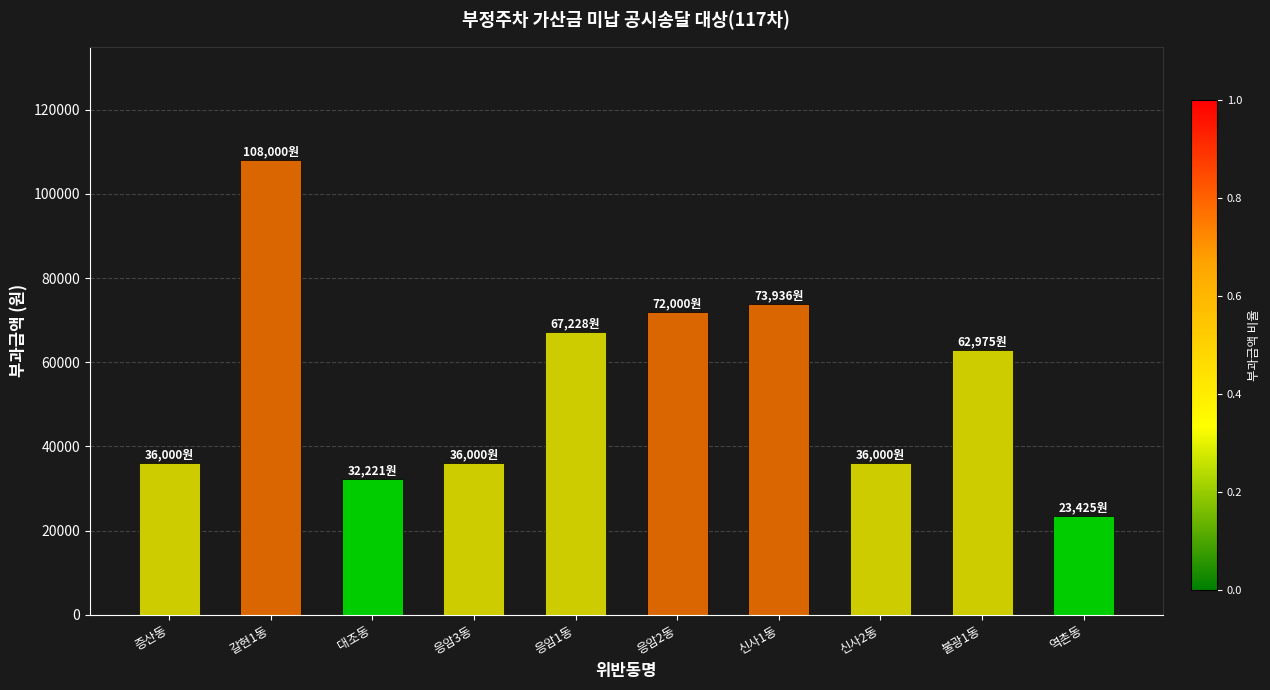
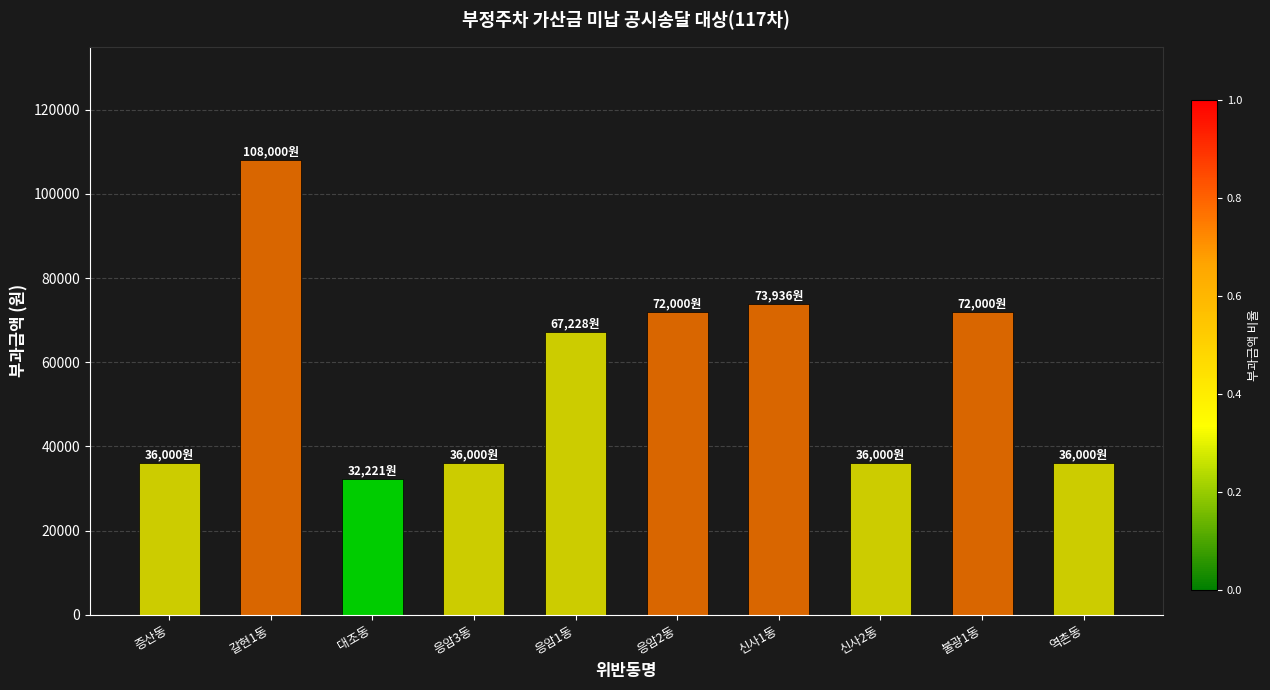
  {
    "증산동": "36,000원",
    "갈현1동": "108,000원",
    "대조동": "32,221원",
    "응암3동": "36,000원",
    "응암1동": "67,228원",
    "응암2동": "72,000원",
    "신사1동": "73,936원",
    "신사2동": "36,000원",
-   "불광1동": "62,975원",
-   "역촌동": "23,425원"
+   "불광1동": "72,000원",
+   "역촌동": "36,000원"
  }
